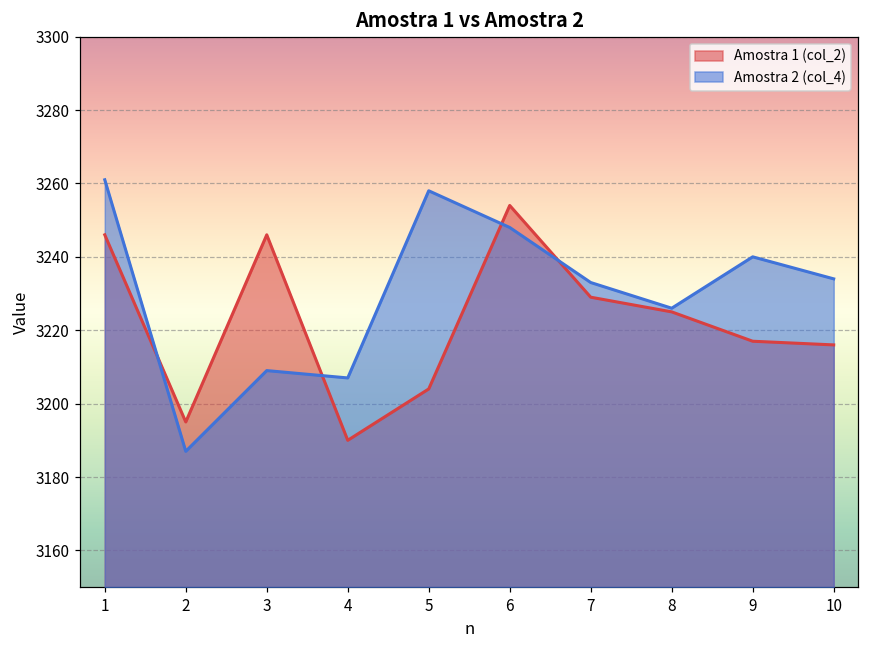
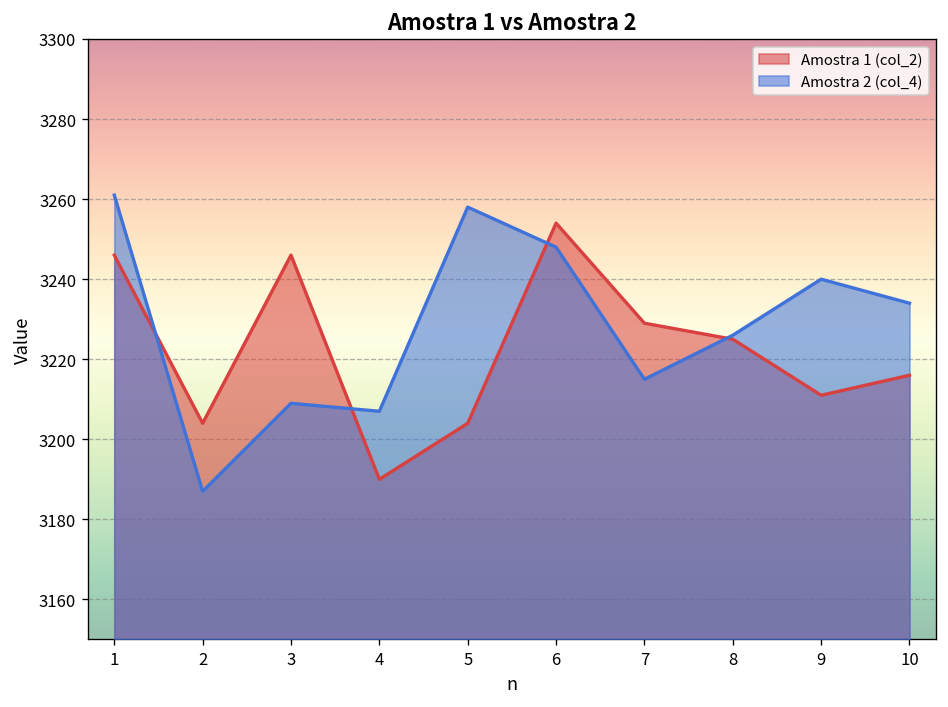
  {
    "Amostra 1 (col_2)": {
      "1": 3246,
-     "2": 3195,
+     "2": 3204,
      "3": 3246,
      "4": 3190,
      "5": 3204,
      "6": 3254,
      "7": 3229,
      "8": 3225,
-     "9": 3217,
+     "9": 3211,
      "10": 3216
    },
    "Amostra 2 (col_4)": {
      "1": 3261,
      "2": 3187,
      "3": 3209,
      "4": 3207,
      "5": 3258,
      "6": 3248,
-     "7": 3233,
+     "7": 3215,
      "8": 3226,
      "9": 3240,
      "10": 3234
    }
  }
